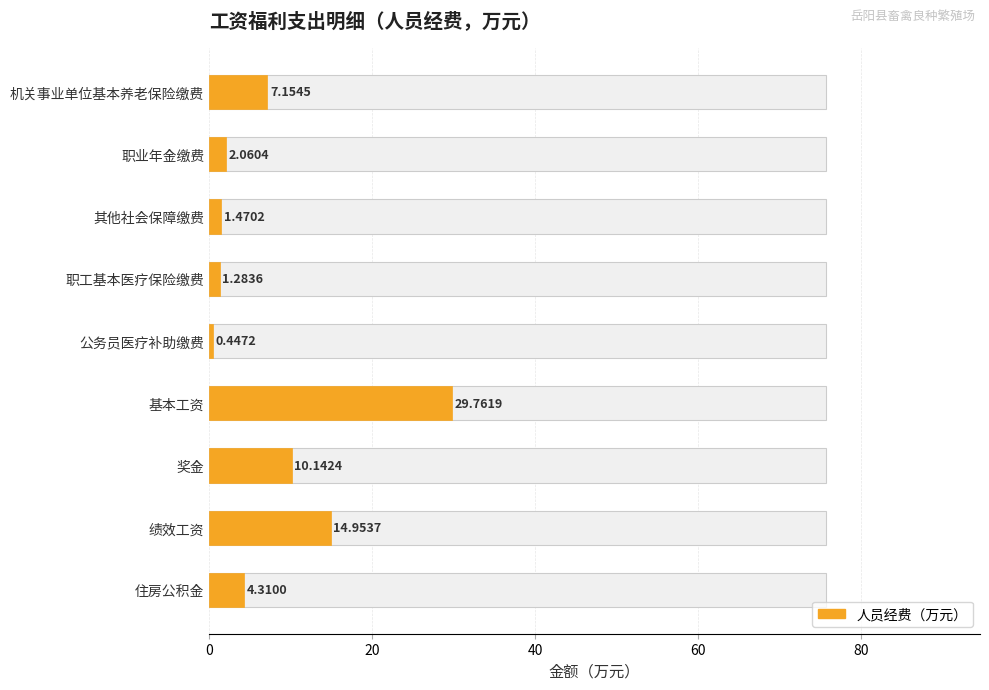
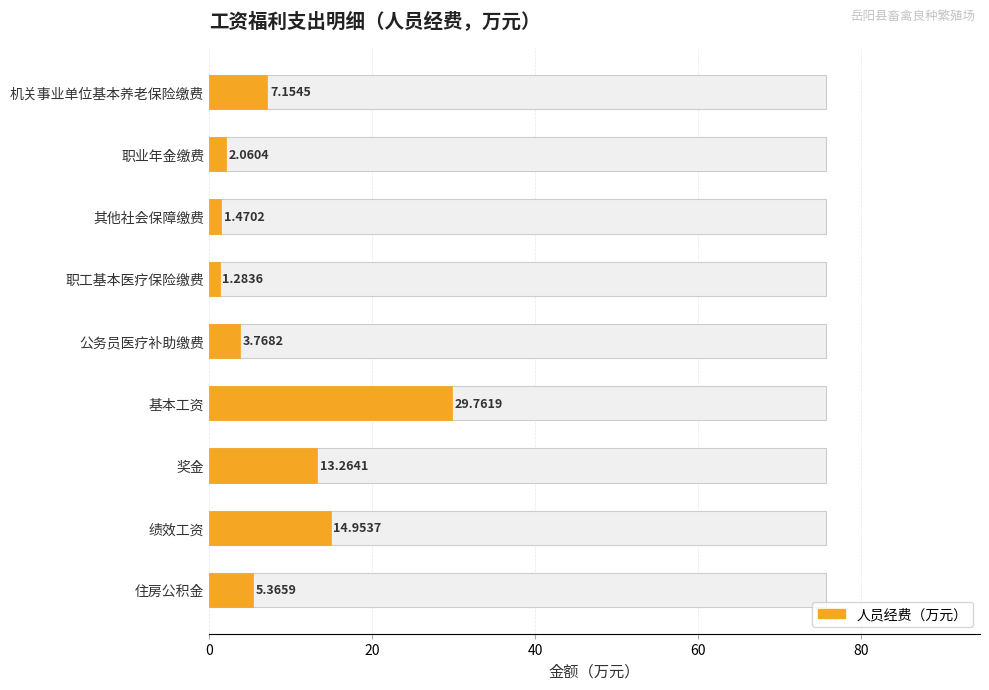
  {
    "人员经费（万元）": {
-     "公务员医疗补助缴费": 0.4472,
-     "奖金": 10.1424,
-     "住房公积金": 4.3100
+     "公务员医疗补助缴费": 3.7682,
+     "奖金": 13.2641,
+     "住房公积金": 5.3659
    }
  }
